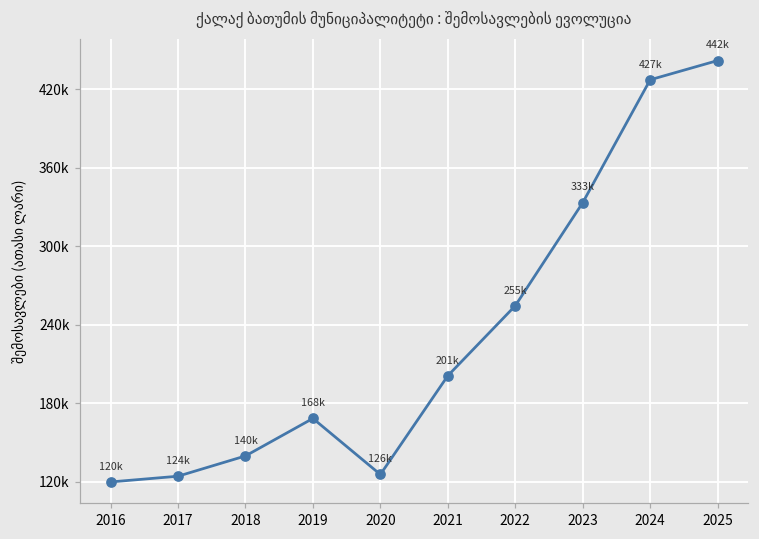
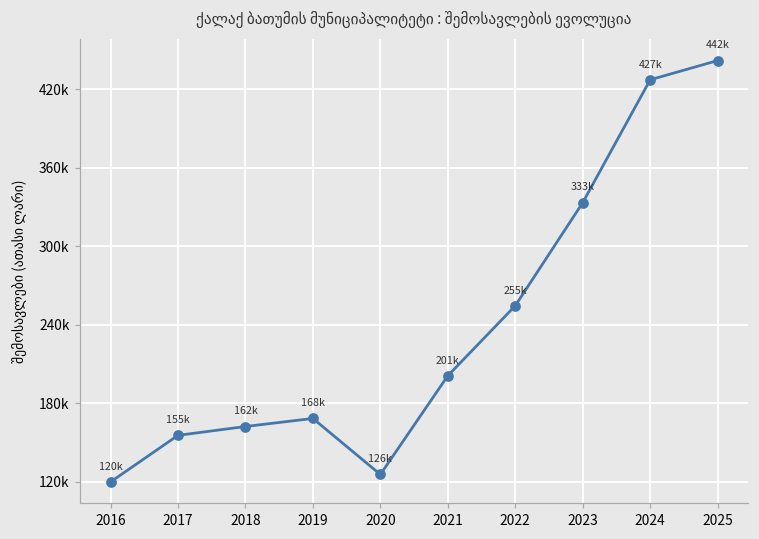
  {
    "2016": "120k",
-   "2017": "124k",
-   "2018": "140k",
+   "2017": "155k",
+   "2018": "162k",
    "2019": "168k",
    "2020": "126k",
    "2021": "201k",
    "2022": "255k",
    "2023": "333k",
    "2024": "427k",
    "2025": "442k"
  }
